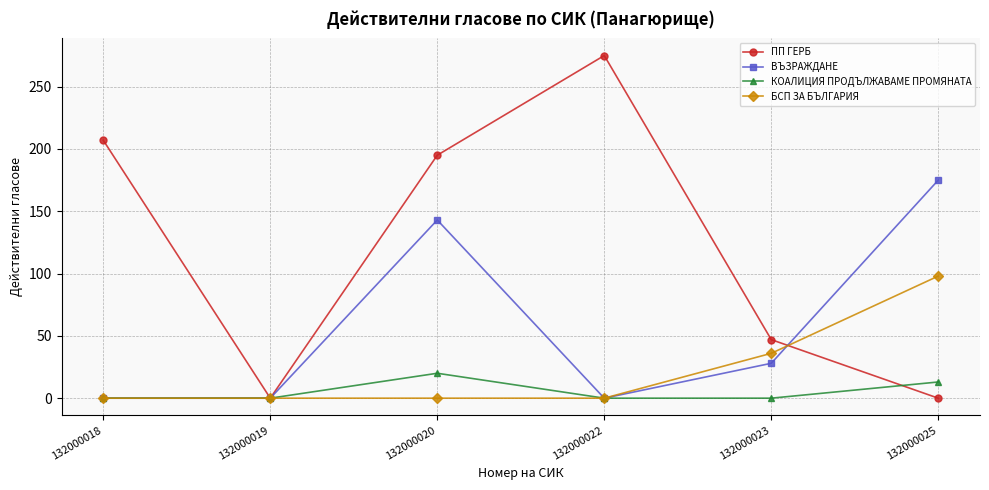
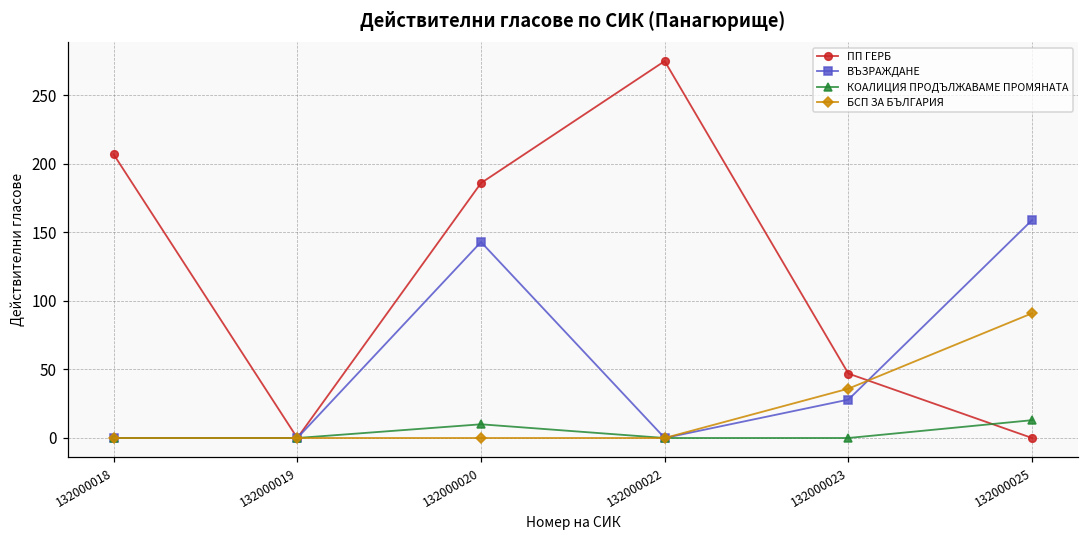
  {
    "ПП ГЕРБ": {
      "132000018": 207,
-     "132000020": 195,
+     "132000020": 186,
      "132000022": 275,
      "132000023": 47,
      "132000025": 0
    },
    "ВЪЗРАЖДАНЕ": {
      "132000020": 143,
      "132000023": 28,
-     "132000025": 175
+     "132000025": 159
    },
    "КОАЛИЦИЯ ПРОДЪЛЖАВАМЕ ПРОМЯНАТА": {
-     "132000020": 20,
+     "132000020": 10,
      "132000023": 0,
      "132000025": 13
    },
    "БСП ЗА БЪЛГАРИЯ": {
      "132000020": 0,
      "132000023": 36,
-     "132000025": 98
+     "132000025": 91
    }
  }
